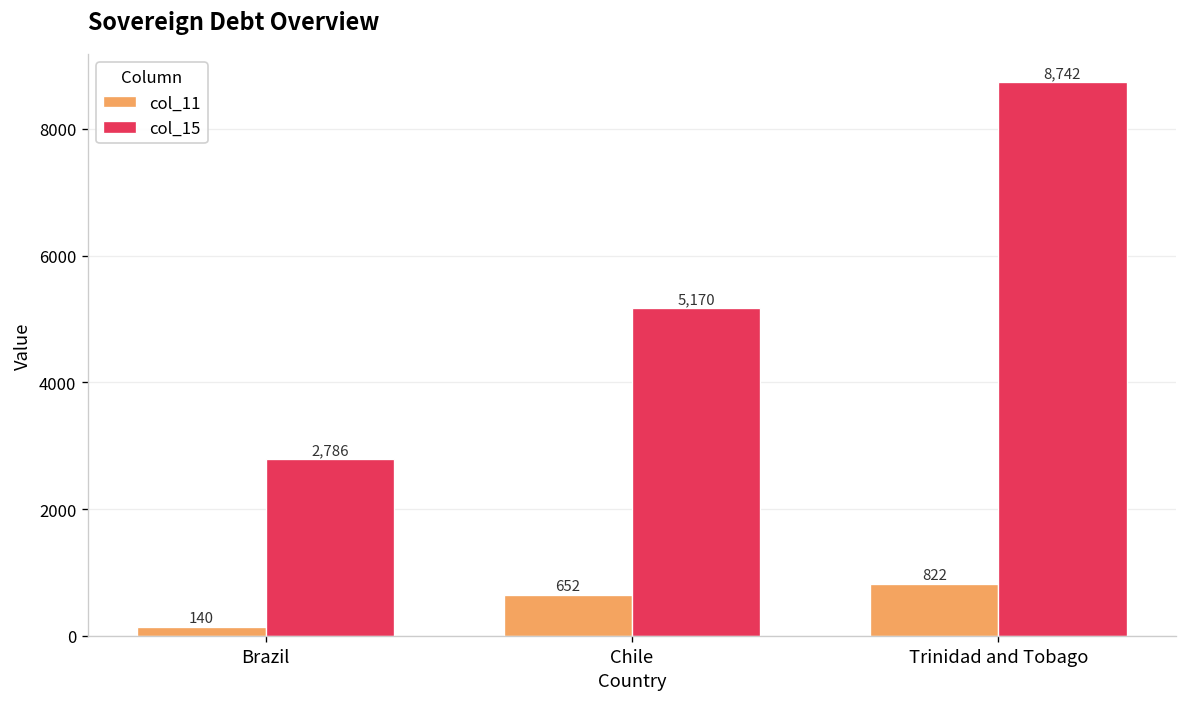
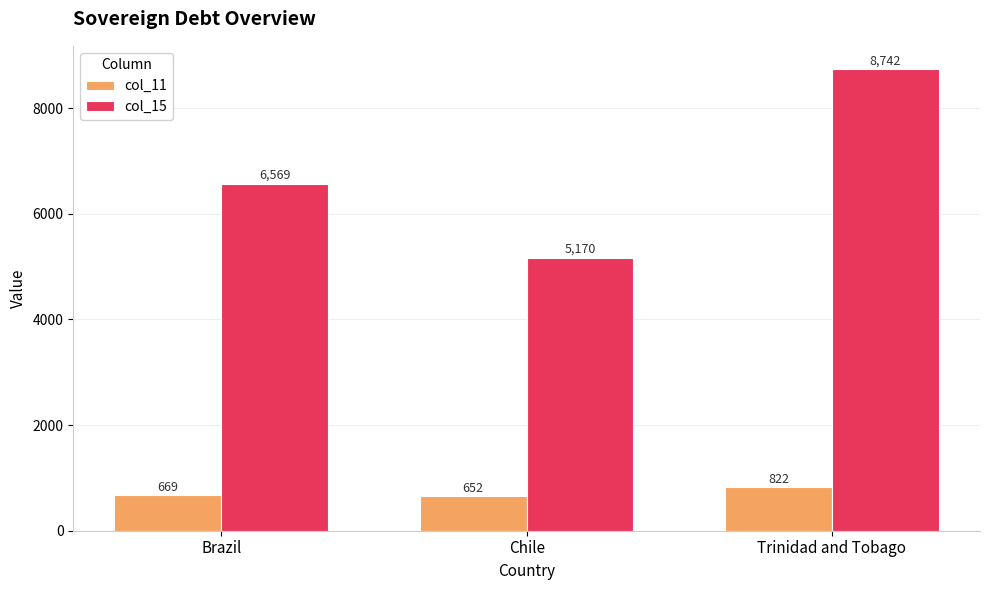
  {
    "col_11": {
-     "Brazil": "140",
+     "Brazil": "669",
      "Chile": "652",
      "Trinidad and Tobago": "822"
    },
    "col_15": {
-     "Brazil": "2,786",
+     "Brazil": "6,569",
      "Chile": "5,170",
      "Trinidad and Tobago": "8,742"
    }
  }
